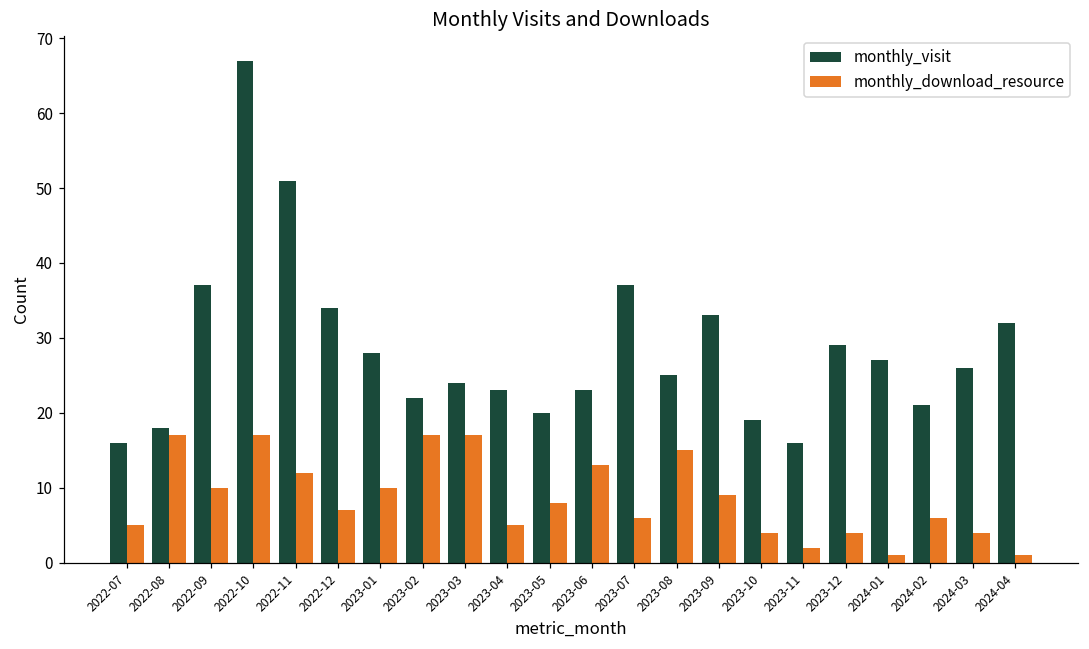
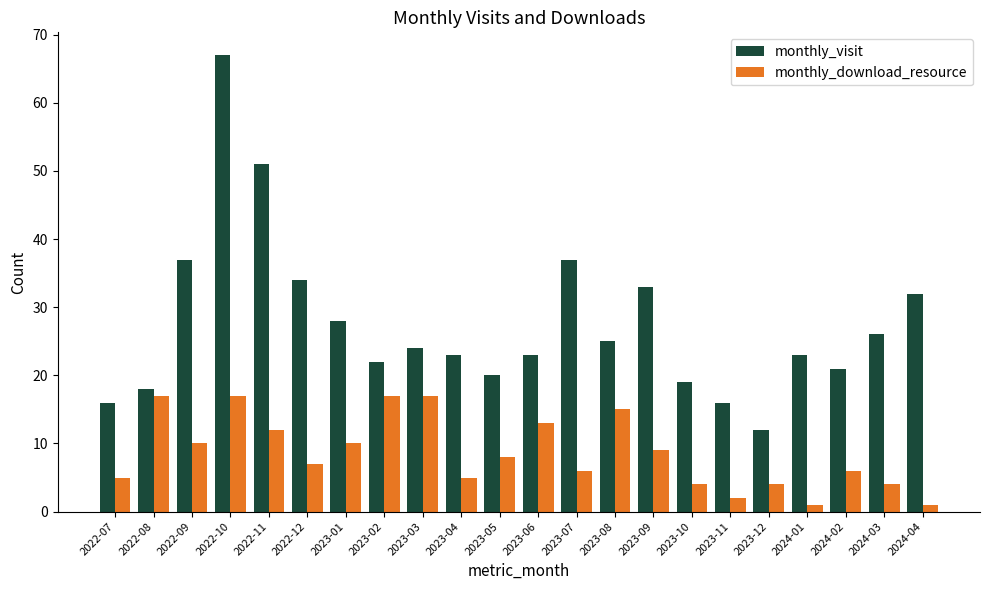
  {
    "monthly_visit": {
      "2022-07": 16,
      "2022-08": 18,
      "2022-09": 37,
      "2022-10": 67,
      "2022-11": 51,
      "2022-12": 34,
      "2023-01": 28,
      "2023-02": 22,
      "2023-03": 24,
      "2023-04": 23,
      "2023-05": 20,
      "2023-06": 23,
      "2023-07": 37,
      "2023-08": 25,
      "2023-09": 33,
      "2023-10": 19,
      "2023-11": 16,
-     "2023-12": 29,
-     "2024-01": 27,
+     "2023-12": 12,
+     "2024-01": 23,
      "2024-02": 21,
      "2024-03": 26,
      "2024-04": 32
    },
    "monthly_download_resource": {
      "2022-07": 5,
      "2022-08": 17,
      "2022-09": 10,
      "2022-10": 17,
      "2022-11": 12,
      "2022-12": 7,
      "2023-01": 10,
      "2023-02": 17,
      "2023-03": 17,
      "2023-04": 5,
      "2023-05": 8,
      "2023-06": 13,
      "2023-07": 6,
      "2023-08": 15,
      "2023-09": 9,
      "2023-10": 4,
      "2023-11": 2,
      "2023-12": 4,
      "2024-01": 1,
      "2024-02": 6,
      "2024-03": 4,
      "2024-04": 1
    }
  }
